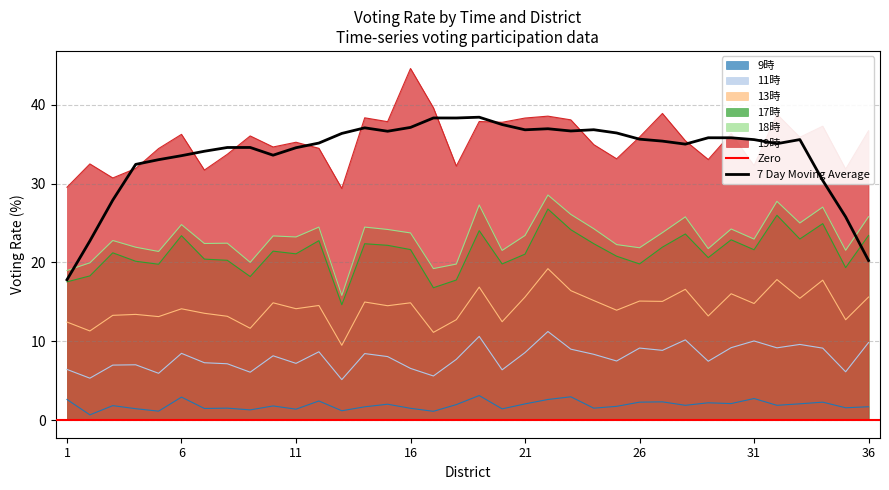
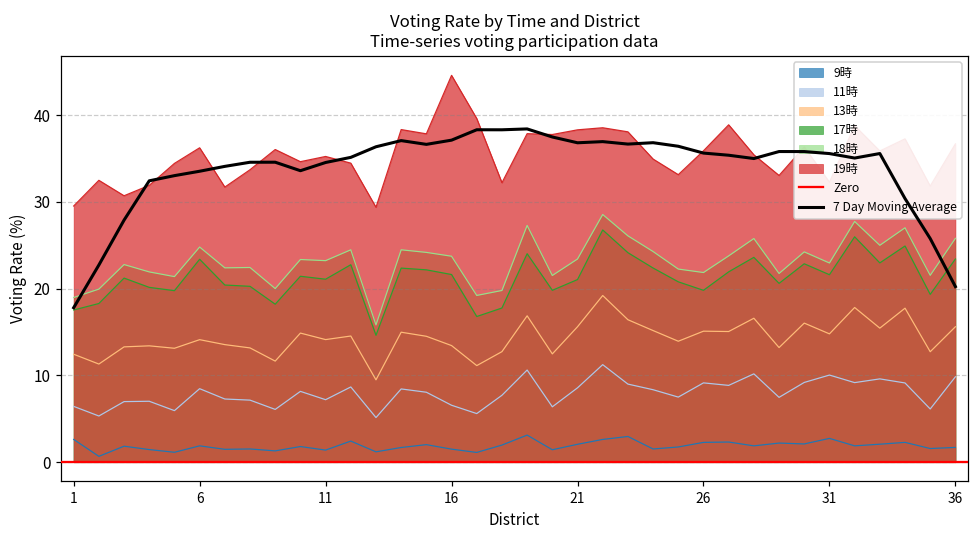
  {
    "9時": {
      "1": 3,
-     "6": 3,
+     "6": 2,
      "11": 1,
      "16": 2,
      "21": 2,
      "26": 2,
      "31": 3,
      "36": 2
    },
    "11時": {
      "1": 6,
      "6": 8,
      "11": 7,
      "16": 7,
      "21": 9,
      "26": 9,
      "31": 10,
      "36": 10
    },
    "13時": {
      "1": 12,
      "6": 14,
      "11": 14,
-     "16": 15,
+     "16": 13,
      "21": 16,
      "26": 15,
      "31": 15,
      "36": 16
    },
    "17時": {
      "6": 23,
      "11": 21,
      "16": 22,
      "21": 21,
      "26": 20,
      "31": 22,
      "36": 23
    },
    "18時": {
      "1": 19,
      "6": 25,
      "11": 23,
      "16": 24,
      "21": 23,
      "26": 22,
      "31": 23,
      "36": 26
    },
    "19時": {
      "1": 30,
      "6": 36,
      "11": 35,
      "16": 45,
      "21": 38
    },
    "7 Day Moving Average": {
      "6": 34,
      "11": 35,
      "16": 37,
      "21": 37,
      "36": 20
    }
  }
